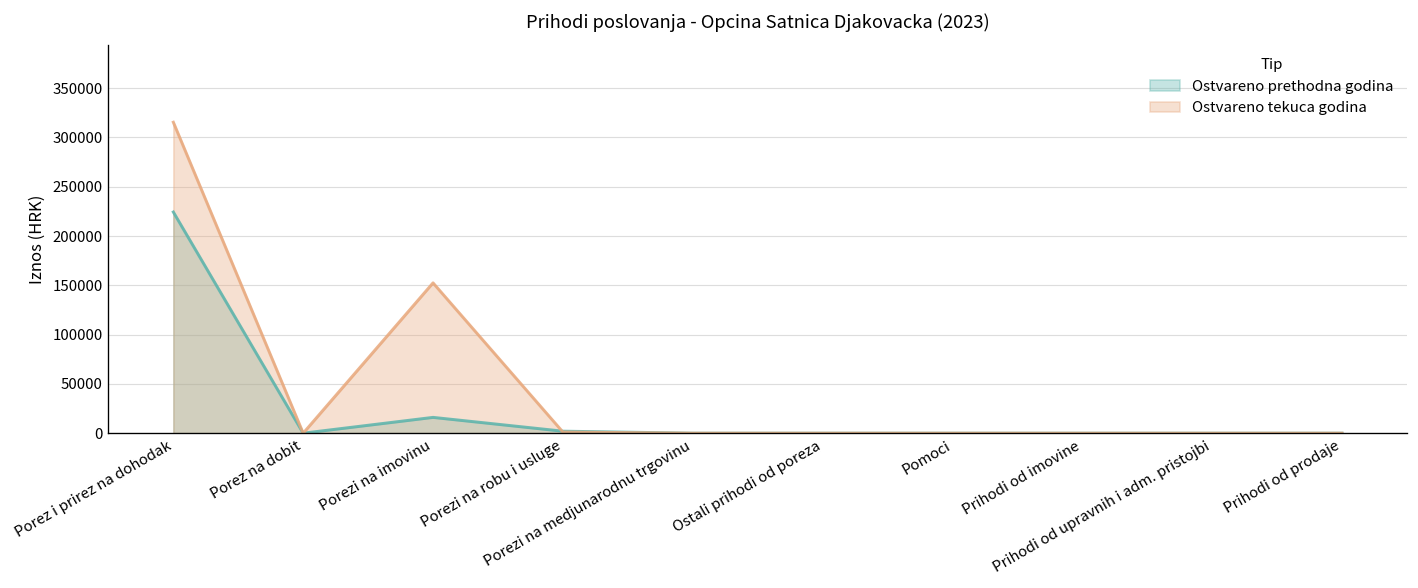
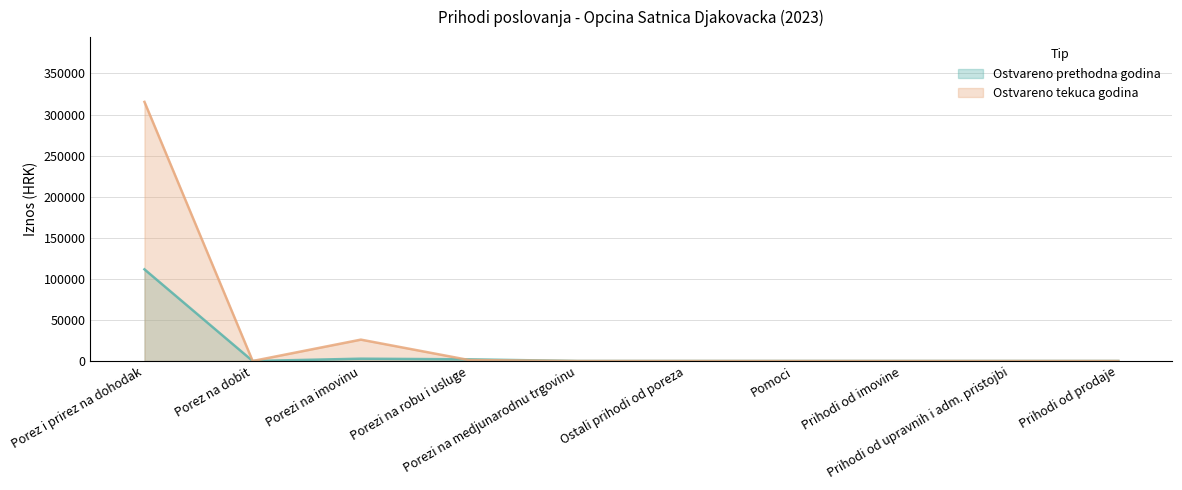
  {
    "Ostvareno prethodna godina": {
-     "Porez i prirez na dohodak": 220000,
-     "Porezi na imovinu": 20000
+     "Porez i prirez na dohodak": 110000,
+     "Porezi na imovinu": 0
    },
    "Ostvareno tekuca godina": {
      "Porez i prirez na dohodak": 320000,
-     "Porezi na imovinu": 150000
+     "Porezi na imovinu": 30000
    }
  }
